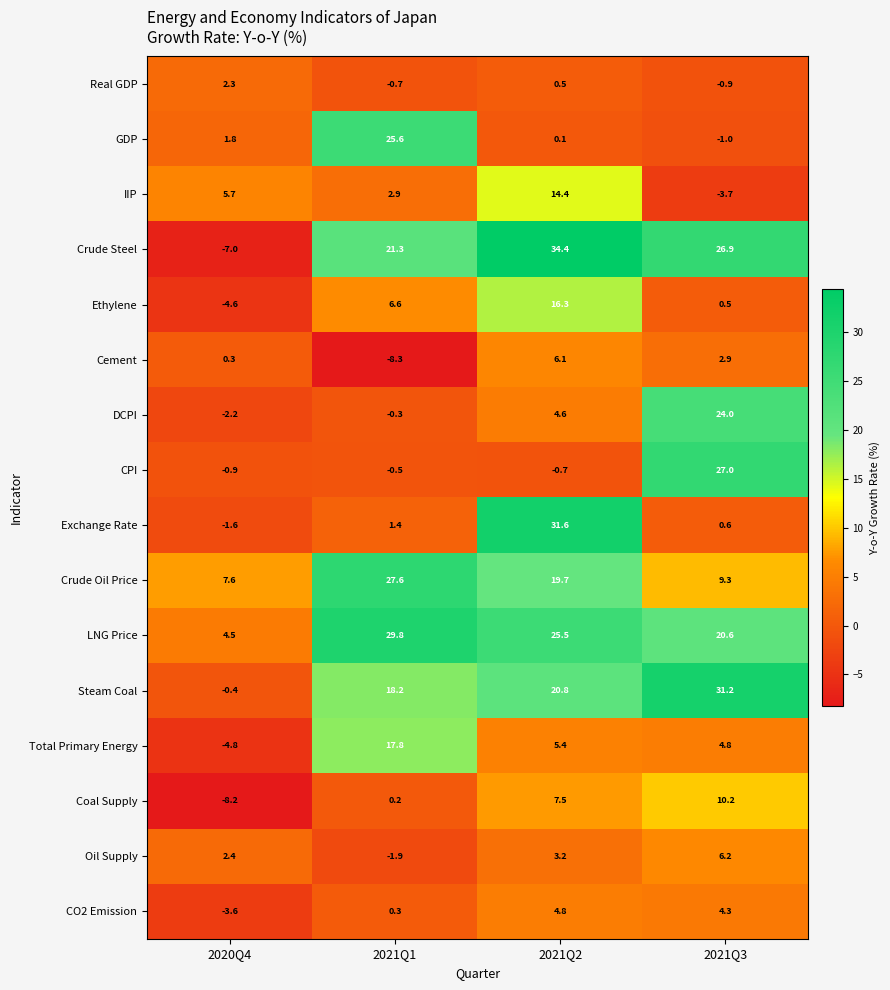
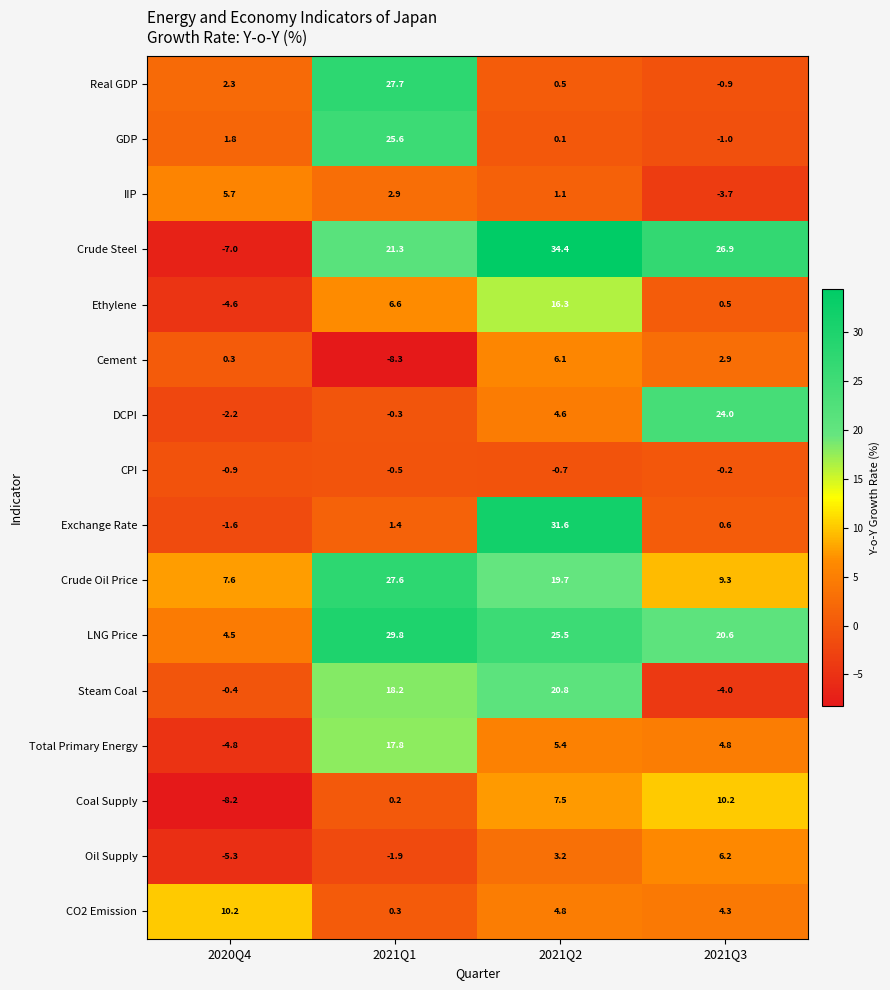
  {
    "Real GDP": {
      "2020Q4": 2.3,
-     "2021Q1": -0.7,
+     "2021Q1": 27.7,
      "2021Q2": 0.5,
      "2021Q3": -0.9
    },
    "GDP": {
      "2020Q4": 1.8,
      "2021Q1": 25.6,
      "2021Q2": 0.1,
      "2021Q3": -1.0
    },
    "IIP": {
      "2020Q4": 5.7,
      "2021Q1": 2.9,
-     "2021Q2": 14.4,
+     "2021Q2": 1.1,
      "2021Q3": -3.7
    },
    "Crude Steel": {
      "2020Q4": -7.0,
      "2021Q1": 21.3,
      "2021Q2": 34.4,
      "2021Q3": 26.9
    },
    "Ethylene": {
      "2020Q4": -4.6,
      "2021Q1": 6.6,
      "2021Q2": 16.3,
      "2021Q3": 0.5
    },
    "Cement": {
      "2020Q4": 0.3,
      "2021Q1": -8.3,
      "2021Q2": 6.1,
      "2021Q3": 2.9
    },
    "DCPI": {
      "2020Q4": -2.2,
      "2021Q1": -0.3,
      "2021Q2": 4.6,
      "2021Q3": 24.0
    },
    "CPI": {
      "2020Q4": -0.9,
      "2021Q1": -0.5,
      "2021Q2": -0.7,
-     "2021Q3": 27.0
+     "2021Q3": -0.2
    },
    "Exchange Rate": {
      "2020Q4": -1.6,
      "2021Q1": 1.4,
      "2021Q2": 31.6,
      "2021Q3": 0.6
    },
    "Crude Oil Price": {
      "2020Q4": 7.6,
      "2021Q1": 27.6,
      "2021Q2": 19.7,
      "2021Q3": 9.3
    },
    "LNG Price": {
      "2020Q4": 4.5,
      "2021Q1": 29.8,
      "2021Q2": 25.5,
      "2021Q3": 20.6
    },
    "Steam Coal": {
      "2020Q4": -0.4,
      "2021Q1": 18.2,
      "2021Q2": 20.8,
-     "2021Q3": 31.2
+     "2021Q3": -4.0
    },
    "Total Primary Energy": {
      "2020Q4": -4.8,
      "2021Q1": 17.8,
      "2021Q2": 5.4,
      "2021Q3": 4.8
    },
    "Coal Supply": {
      "2020Q4": -8.2,
      "2021Q1": 0.2,
      "2021Q2": 7.5,
      "2021Q3": 10.2
    },
    "Oil Supply": {
-     "2020Q4": 2.4,
+     "2020Q4": -5.3,
      "2021Q1": -1.9,
      "2021Q2": 3.2,
      "2021Q3": 6.2
    },
    "CO2 Emission": {
-     "2020Q4": -3.6,
+     "2020Q4": 10.2,
      "2021Q1": 0.3,
      "2021Q2": 4.8,
      "2021Q3": 4.3
    }
  }
